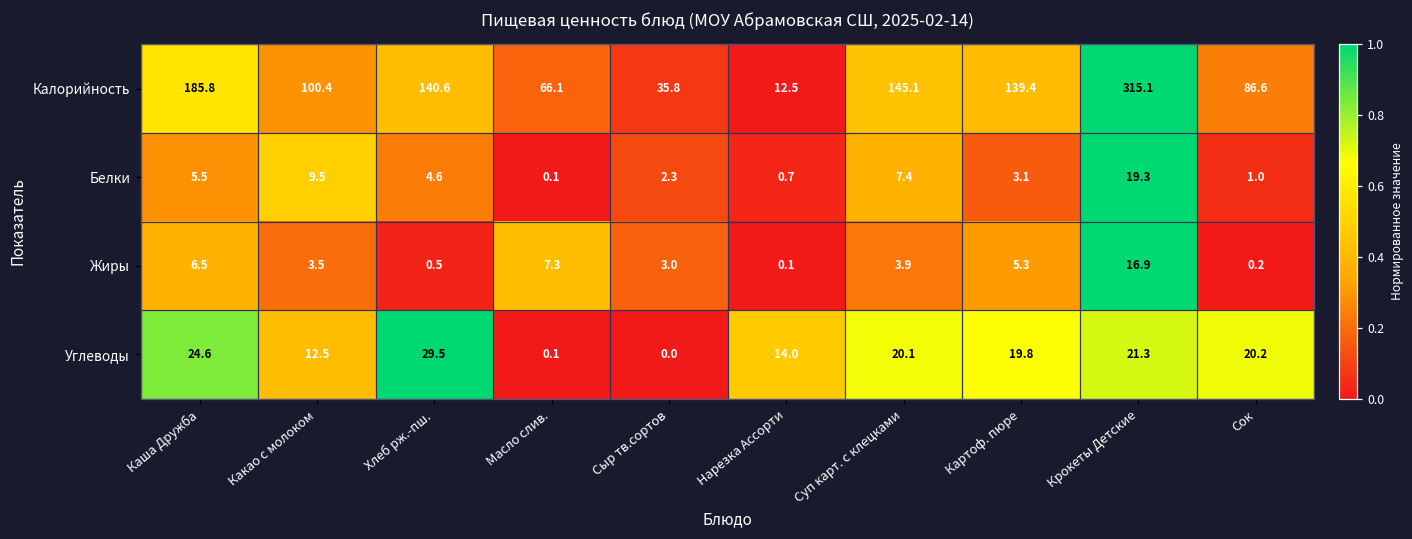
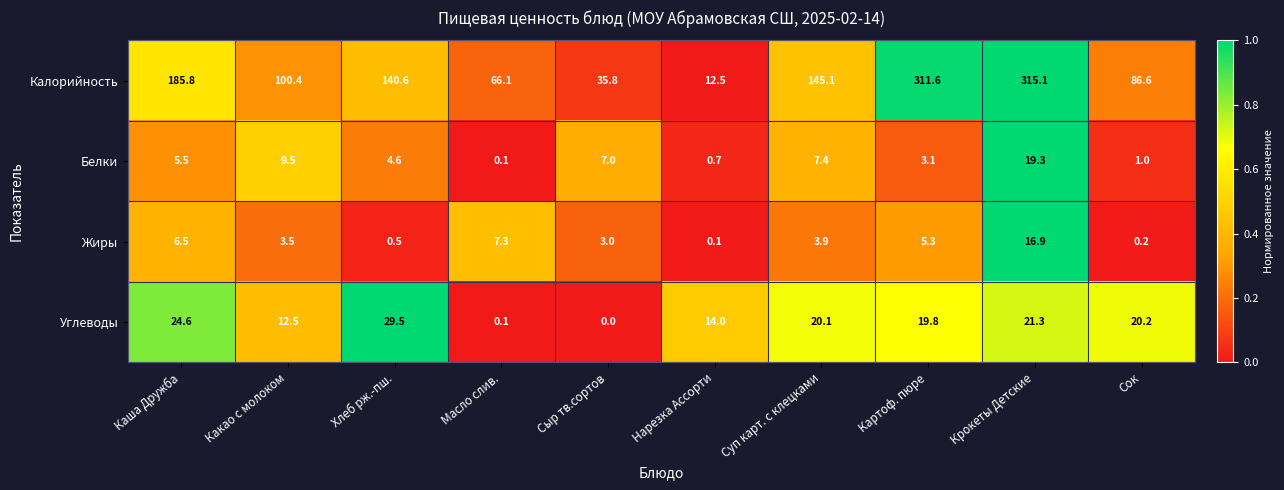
  {
    "Калорийность": {
      "Каша Дружба": 185.8,
      "Какао с молоком": 100.4,
      "Хлеб рж.-пш.": 140.6,
      "Масло слив.": 66.1,
      "Сыр тв.сортов": 35.8,
      "Нарезка Ассорти": 12.5,
      "Суп карт. с клецками": 145.1,
-     "Картоф. пюре": 139.4,
+     "Картоф. пюре": 311.6,
      "Крокеты Детские": 315.1,
      "Сок": 86.6
    },
    "Белки": {
      "Каша Дружба": 5.5,
      "Какао с молоком": 9.5,
      "Хлеб рж.-пш.": 4.6,
      "Масло слив.": 0.1,
-     "Сыр тв.сортов": 2.3,
+     "Сыр тв.сортов": 7.0,
      "Нарезка Ассорти": 0.7,
      "Суп карт. с клецками": 7.4,
      "Картоф. пюре": 3.1,
      "Крокеты Детские": 19.3,
      "Сок": 1.0
    },
    "Жиры": {
      "Каша Дружба": 6.5,
      "Какао с молоком": 3.5,
      "Хлеб рж.-пш.": 0.5,
      "Масло слив.": 7.3,
      "Сыр тв.сортов": 3.0,
      "Нарезка Ассорти": 0.1,
      "Суп карт. с клецками": 3.9,
      "Картоф. пюре": 5.3,
      "Крокеты Детские": 16.9,
      "Сок": 0.2
    },
    "Углеводы": {
      "Каша Дружба": 24.6,
      "Какао с молоком": 12.5,
      "Хлеб рж.-пш.": 29.5,
      "Масло слив.": 0.1,
      "Сыр тв.сортов": 0.0,
      "Нарезка Ассорти": 14.0,
      "Суп карт. с клецками": 20.1,
      "Картоф. пюре": 19.8,
      "Крокеты Детские": 21.3,
      "Сок": 20.2
    }
  }
